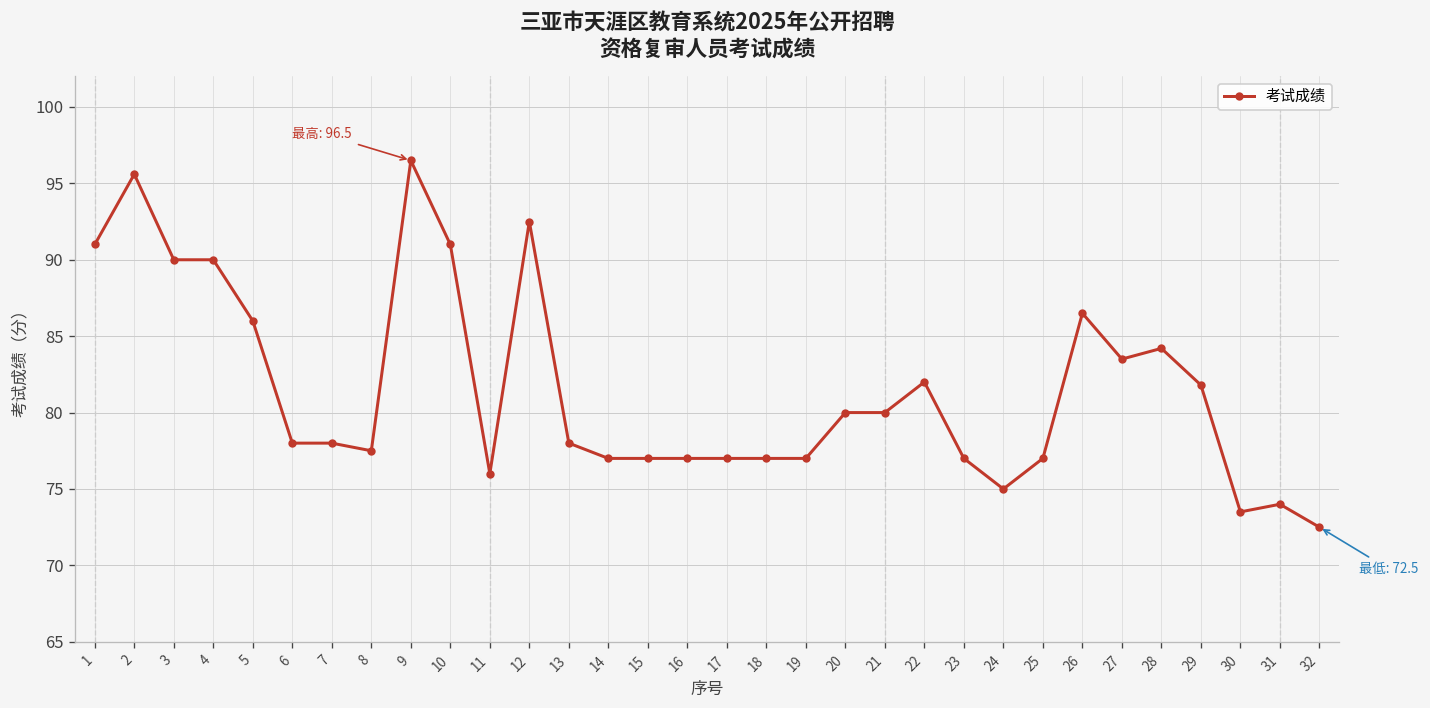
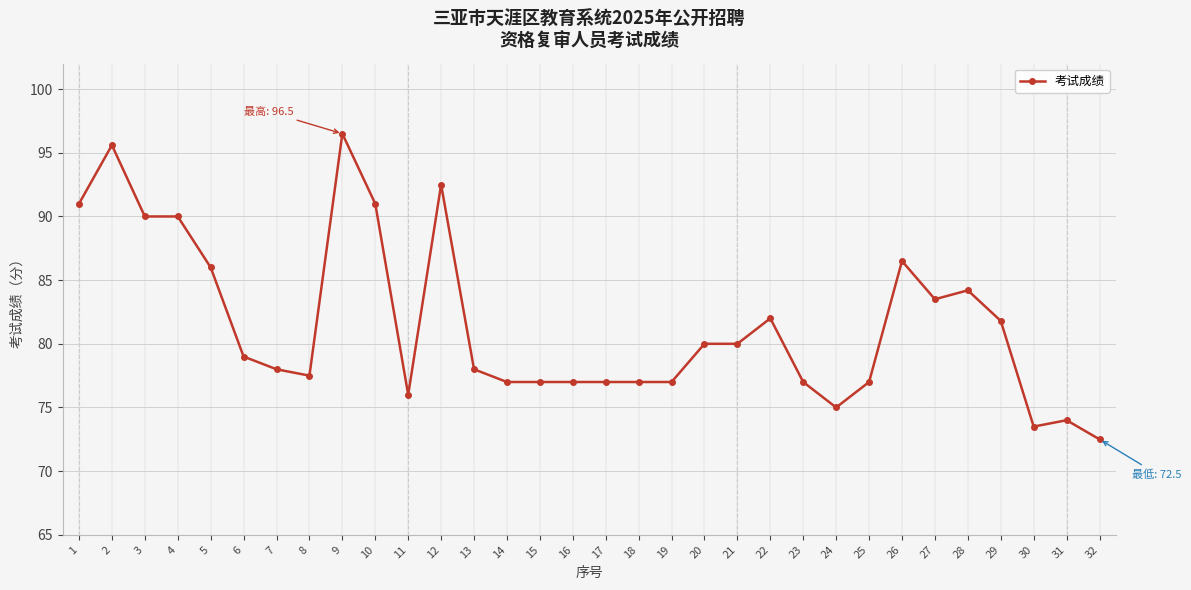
  {
    "1": 91,
    "2": 95.6,
    "3": 90,
    "4": 90,
    "5": 86,
-   "6": 78,
+   "6": 79,
    "7": 78,
    "8": 77.5,
    "10": 91,
    "11": 76,
    "12": 92.5,
    "13": 78,
    "14": 77,
    "15": 77,
    "16": 77,
    "17": 77,
    "18": 77,
    "19": 77,
    "20": 80,
    "21": 80,
    "22": 82,
    "23": 77,
    "24": 75,
    "25": 77,
    "26": 86.5,
    "27": 83.5,
    "28": 84.2,
    "29": 81.8,
    "30": 73.5,
    "31": 74
  }
